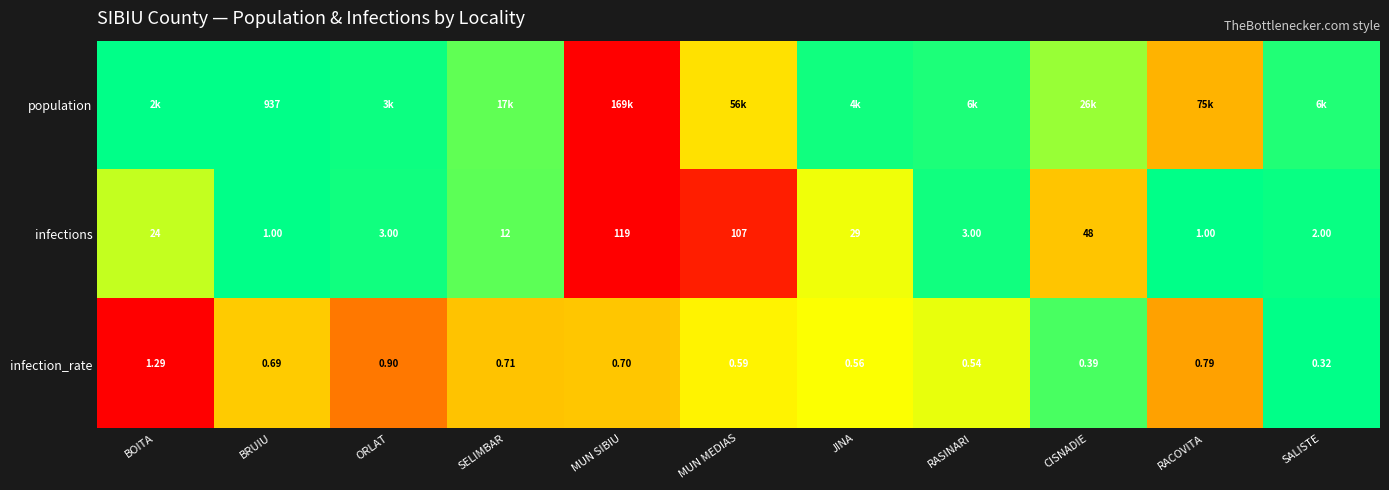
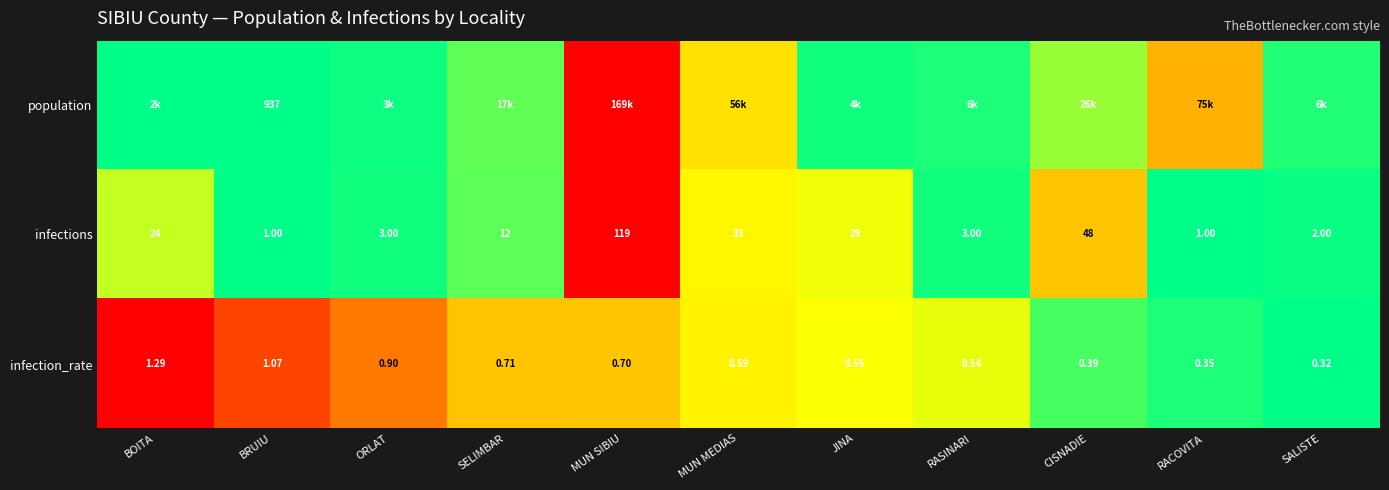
  {
    "population": {
      "BOITA": "2k",
      "BRUIU": "937",
      "ORLAT": "3k",
      "SELIMBAR": "17k",
      "MUN SIBIU": "169k",
      "MUN MEDIAS": "56k",
      "JINA": "4k",
      "RASINARI": "6k",
      "CISNADIE": "26k",
      "RACOVITA": "75k",
      "SALISTE": "6k"
    },
    "infections": {
      "BOITA": "24",
      "BRUIU": "1.00",
      "ORLAT": "3.00",
      "SELIMBAR": "12",
      "MUN SIBIU": "119",
-     "MUN MEDIAS": "107",
+     "MUN MEDIAS": "33",
      "JINA": "29",
      "RASINARI": "3.00",
      "CISNADIE": "48",
      "RACOVITA": "1.00",
      "SALISTE": "2.00"
    },
    "infection_rate": {
      "BOITA": "1.29",
-     "BRUIU": "0.69",
+     "BRUIU": "1.07",
      "ORLAT": "0.90",
      "SELIMBAR": "0.71",
      "MUN SIBIU": "0.70",
      "MUN MEDIAS": "0.59",
      "JINA": "0.56",
      "RASINARI": "0.54",
      "CISNADIE": "0.39",
-     "RACOVITA": "0.79",
+     "RACOVITA": "0.35",
      "SALISTE": "0.32"
    }
  }
